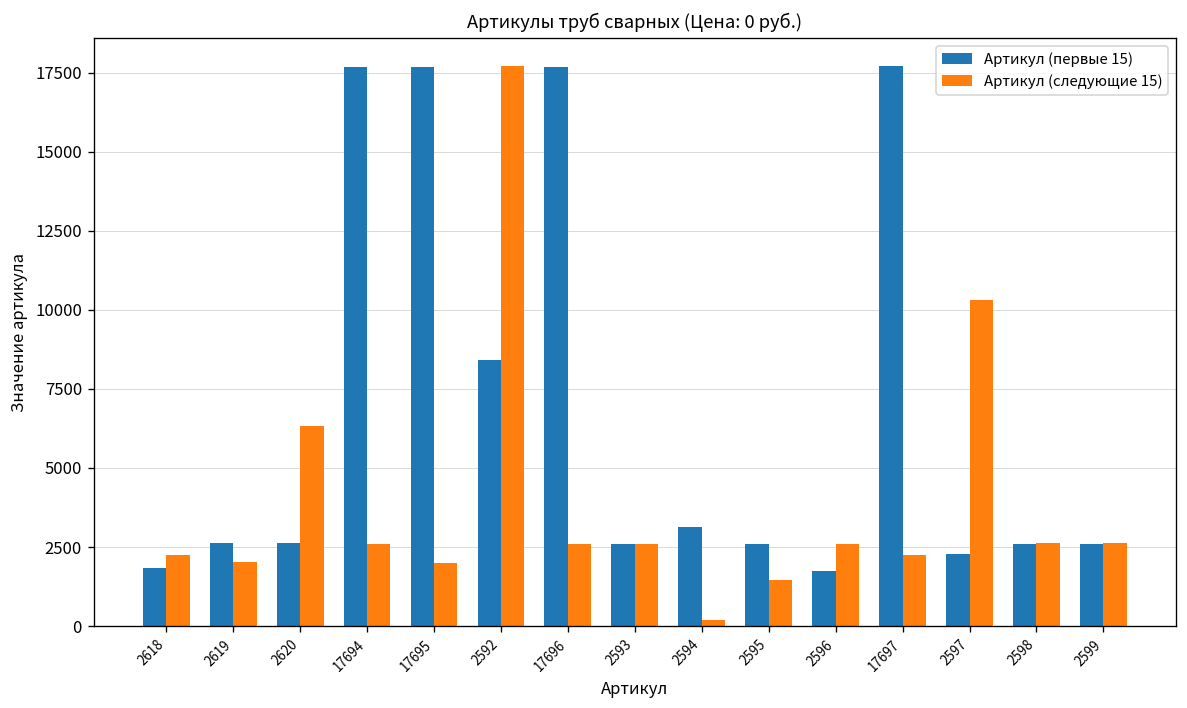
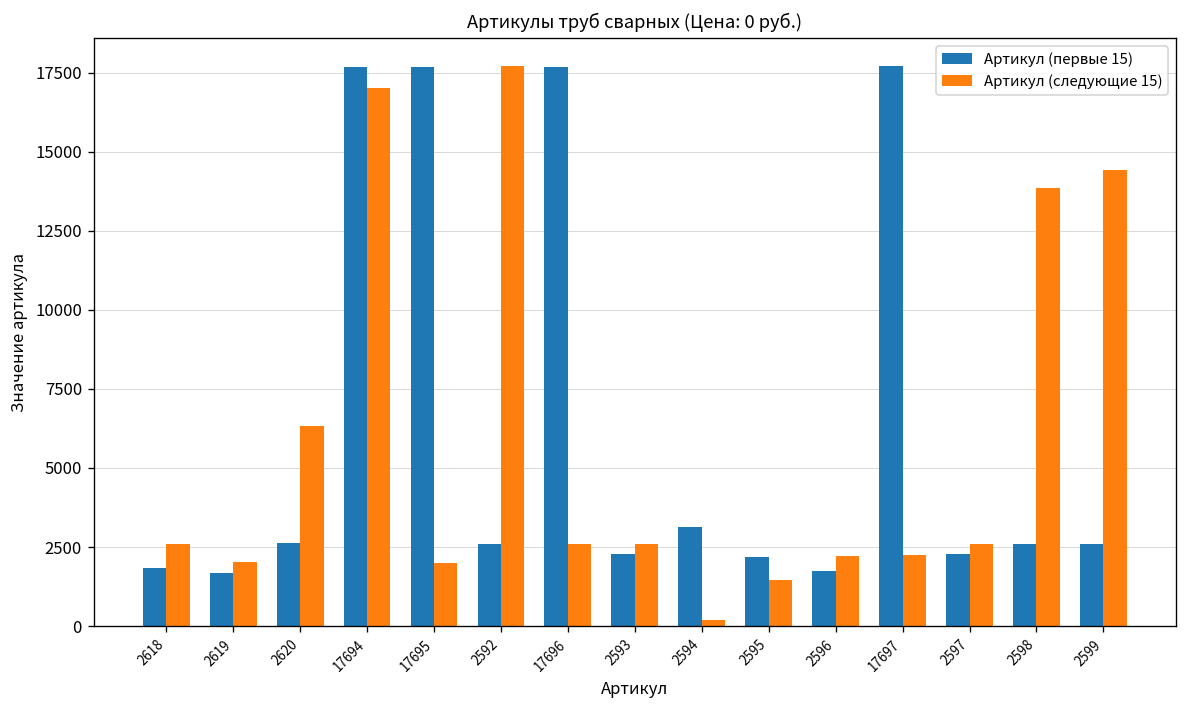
  {
    "Артикул (первые 15)": {
      "2618": 1800,
-     "2619": 2600,
+     "2619": 1700,
      "2620": 2600,
      "17694": 17700,
      "17695": 17700,
-     "2592": 8400,
+     "2592": 2600,
      "17696": 17700,
-     "2593": 2600,
+     "2593": 2300,
      "2594": 3100,
-     "2595": 2600,
+     "2595": 2200,
      "2596": 1700,
      "17697": 17700,
      "2597": 2300,
      "2598": 2600,
      "2599": 2600
    },
    "Артикул (следующие 15)": {
-     "2618": 2200,
+     "2618": 2600,
      "2619": 2000,
      "2620": 6300,
-     "17694": 2600,
+     "17694": 17000,
      "17695": 2000,
      "2592": 17700,
      "17696": 2600,
      "2593": 2600,
      "2594": 200,
      "2595": 1500,
-     "2596": 2600,
+     "2596": 2200,
      "17697": 2300,
-     "2597": 10300,
-     "2598": 2600,
-     "2599": 2600
+     "2597": 2600,
+     "2598": 13900,
+     "2599": 14400
    }
  }
